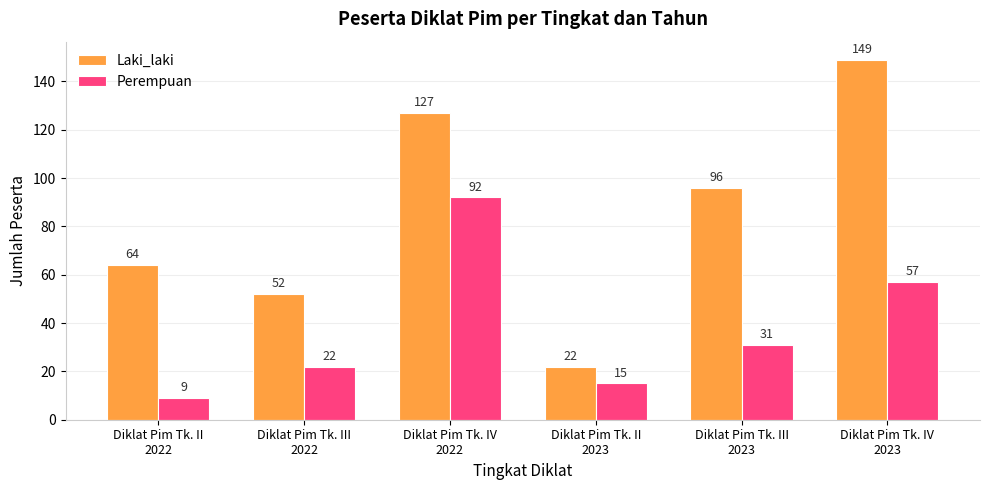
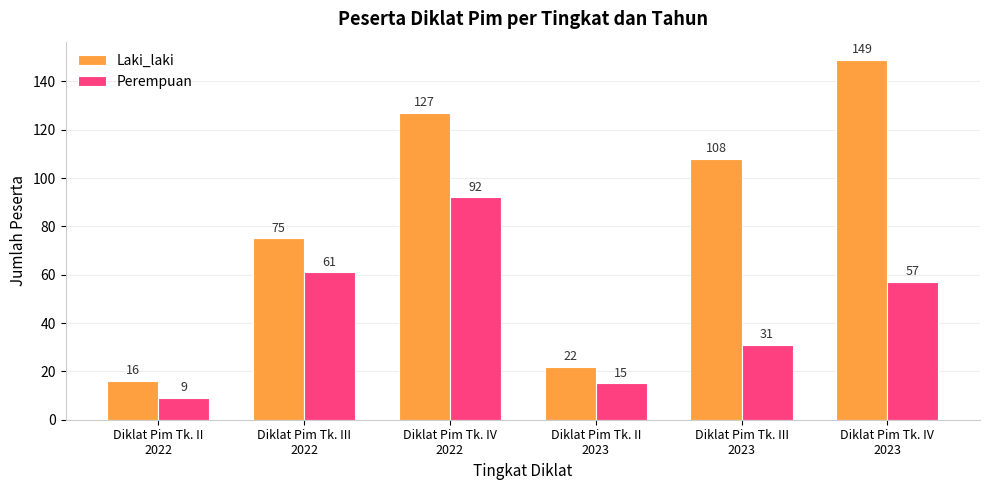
  {
    "Laki_laki": {
-     "Diklat Pim Tk. II 2022": 64,
-     "Diklat Pim Tk. III 2022": 52,
+     "Diklat Pim Tk. II 2022": 16,
+     "Diklat Pim Tk. III 2022": 75,
      "Diklat Pim Tk. IV 2022": 127,
      "Diklat Pim Tk. II 2023": 22,
-     "Diklat Pim Tk. III 2023": 96,
+     "Diklat Pim Tk. III 2023": 108,
      "Diklat Pim Tk. IV 2023": 149
    },
    "Perempuan": {
      "Diklat Pim Tk. II 2022": 9,
-     "Diklat Pim Tk. III 2022": 22,
+     "Diklat Pim Tk. III 2022": 61,
      "Diklat Pim Tk. IV 2022": 92,
      "Diklat Pim Tk. II 2023": 15,
      "Diklat Pim Tk. III 2023": 31,
      "Diklat Pim Tk. IV 2023": 57
    }
  }
